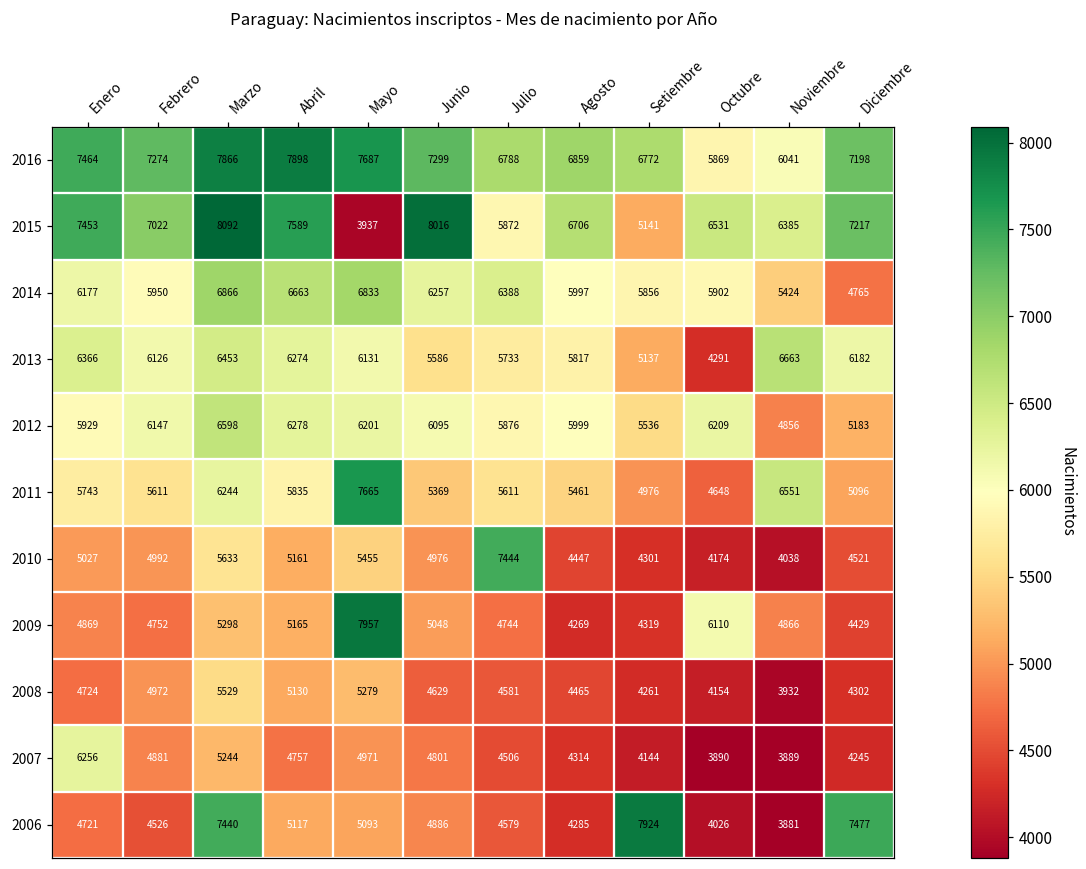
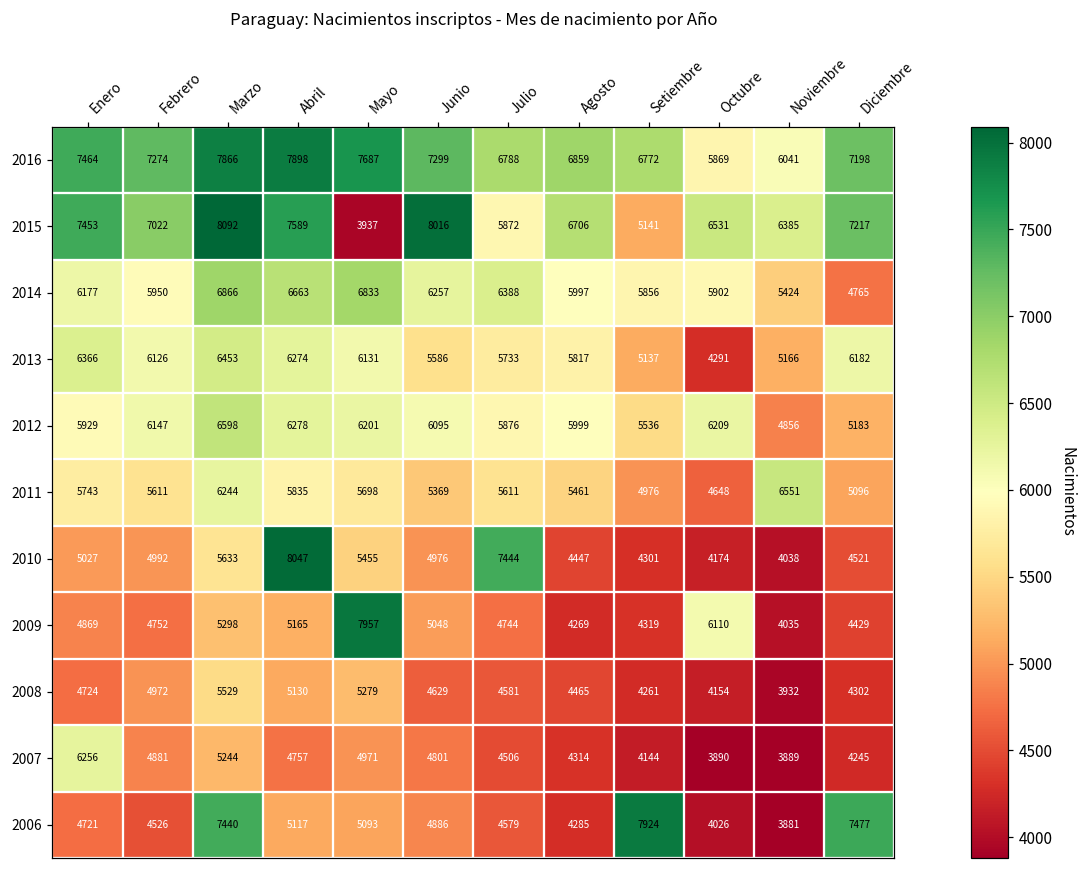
  {
    "2016": {
      "Enero": 7464,
      "Febrero": 7274,
      "Marzo": 7866,
      "Abril": 7898,
      "Mayo": 7687,
      "Junio": 7299,
      "Julio": 6788,
      "Agosto": 6859,
      "Setiembre": 6772,
      "Octubre": 5869,
      "Noviembre": 6041,
      "Diciembre": 7198
    },
    "2015": {
      "Enero": 7453,
      "Febrero": 7022,
      "Marzo": 8092,
      "Abril": 7589,
      "Mayo": 3937,
      "Junio": 8016,
      "Julio": 5872,
      "Agosto": 6706,
      "Setiembre": 5141,
      "Octubre": 6531,
      "Noviembre": 6385,
      "Diciembre": 7217
    },
    "2014": {
      "Enero": 6177,
      "Febrero": 5950,
      "Marzo": 6866,
      "Abril": 6663,
      "Mayo": 6833,
      "Junio": 6257,
      "Julio": 6388,
      "Agosto": 5997,
      "Setiembre": 5856,
      "Octubre": 5902,
      "Noviembre": 5424,
      "Diciembre": 4765
    },
    "2013": {
      "Enero": 6366,
      "Febrero": 6126,
      "Marzo": 6453,
      "Abril": 6274,
      "Mayo": 6131,
      "Junio": 5586,
      "Julio": 5733,
      "Agosto": 5817,
      "Setiembre": 5137,
      "Octubre": 4291,
-     "Noviembre": 6663,
+     "Noviembre": 5166,
      "Diciembre": 6182
    },
    "2012": {
      "Enero": 5929,
      "Febrero": 6147,
      "Marzo": 6598,
      "Abril": 6278,
      "Mayo": 6201,
      "Junio": 6095,
      "Julio": 5876,
      "Agosto": 5999,
      "Setiembre": 5536,
      "Octubre": 6209,
      "Noviembre": 4856,
      "Diciembre": 5183
    },
    "2011": {
      "Enero": 5743,
      "Febrero": 5611,
      "Marzo": 6244,
      "Abril": 5835,
-     "Mayo": 7665,
+     "Mayo": 5698,
      "Junio": 5369,
      "Julio": 5611,
      "Agosto": 5461,
      "Setiembre": 4976,
      "Octubre": 4648,
      "Noviembre": 6551,
      "Diciembre": 5096
    },
    "2010": {
      "Enero": 5027,
      "Febrero": 4992,
      "Marzo": 5633,
-     "Abril": 5161,
+     "Abril": 8047,
      "Mayo": 5455,
      "Junio": 4976,
      "Julio": 7444,
      "Agosto": 4447,
      "Setiembre": 4301,
      "Octubre": 4174,
      "Noviembre": 4038,
      "Diciembre": 4521
    },
    "2009": {
      "Enero": 4869,
      "Febrero": 4752,
      "Marzo": 5298,
      "Abril": 5165,
      "Mayo": 7957,
      "Junio": 5048,
      "Julio": 4744,
      "Agosto": 4269,
      "Setiembre": 4319,
      "Octubre": 6110,
-     "Noviembre": 4866,
+     "Noviembre": 4035,
      "Diciembre": 4429
    },
    "2008": {
      "Enero": 4724,
      "Febrero": 4972,
      "Marzo": 5529,
      "Abril": 5130,
      "Mayo": 5279,
      "Junio": 4629,
      "Julio": 4581,
      "Agosto": 4465,
      "Setiembre": 4261,
      "Octubre": 4154,
      "Noviembre": 3932,
      "Diciembre": 4302
    },
    "2007": {
      "Enero": 6256,
      "Febrero": 4881,
      "Marzo": 5244,
      "Abril": 4757,
      "Mayo": 4971,
      "Junio": 4801,
      "Julio": 4506,
      "Agosto": 4314,
      "Setiembre": 4144,
      "Octubre": 3890,
      "Noviembre": 3889,
      "Diciembre": 4245
    },
    "2006": {
      "Enero": 4721,
      "Febrero": 4526,
      "Marzo": 7440,
      "Abril": 5117,
      "Mayo": 5093,
      "Junio": 4886,
      "Julio": 4579,
      "Agosto": 4285,
      "Setiembre": 7924,
      "Octubre": 4026,
      "Noviembre": 3881,
      "Diciembre": 7477
    }
  }
